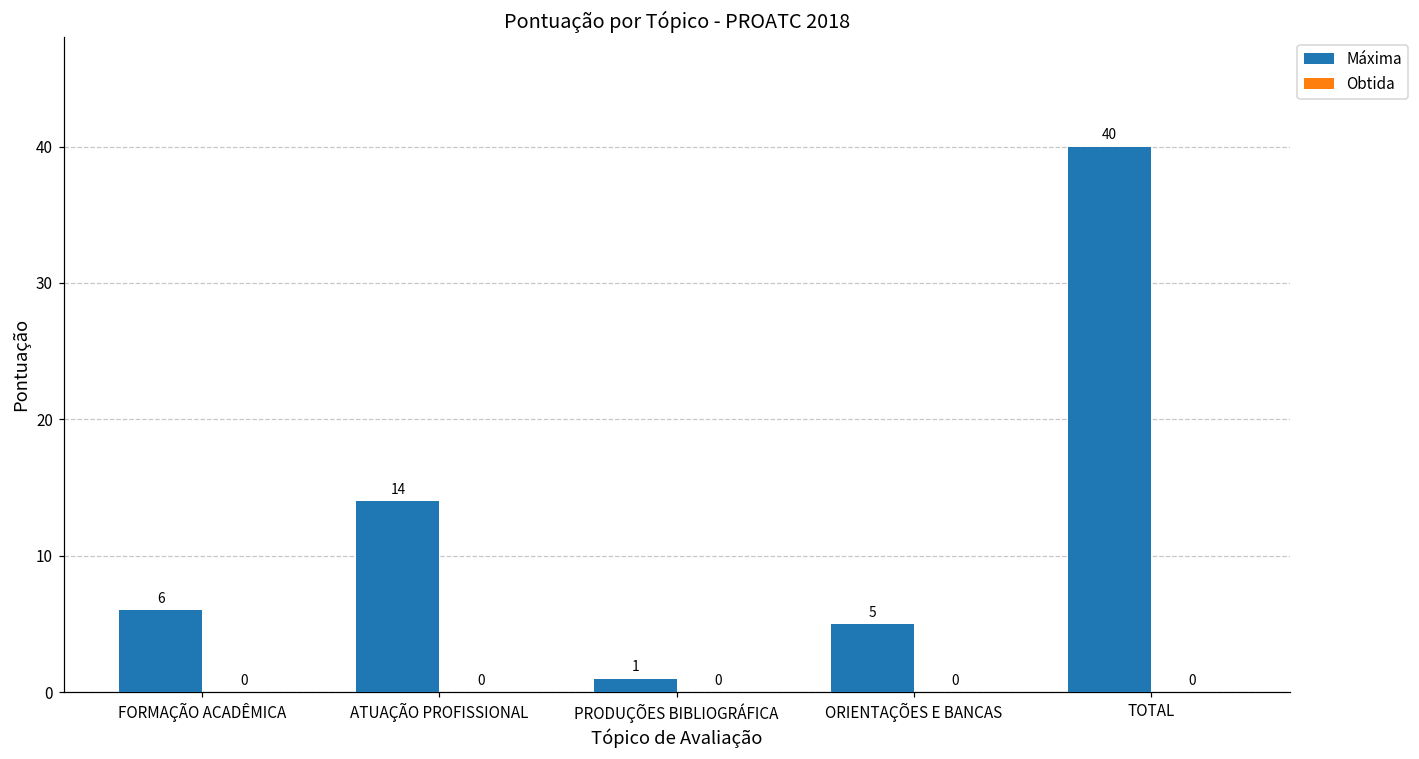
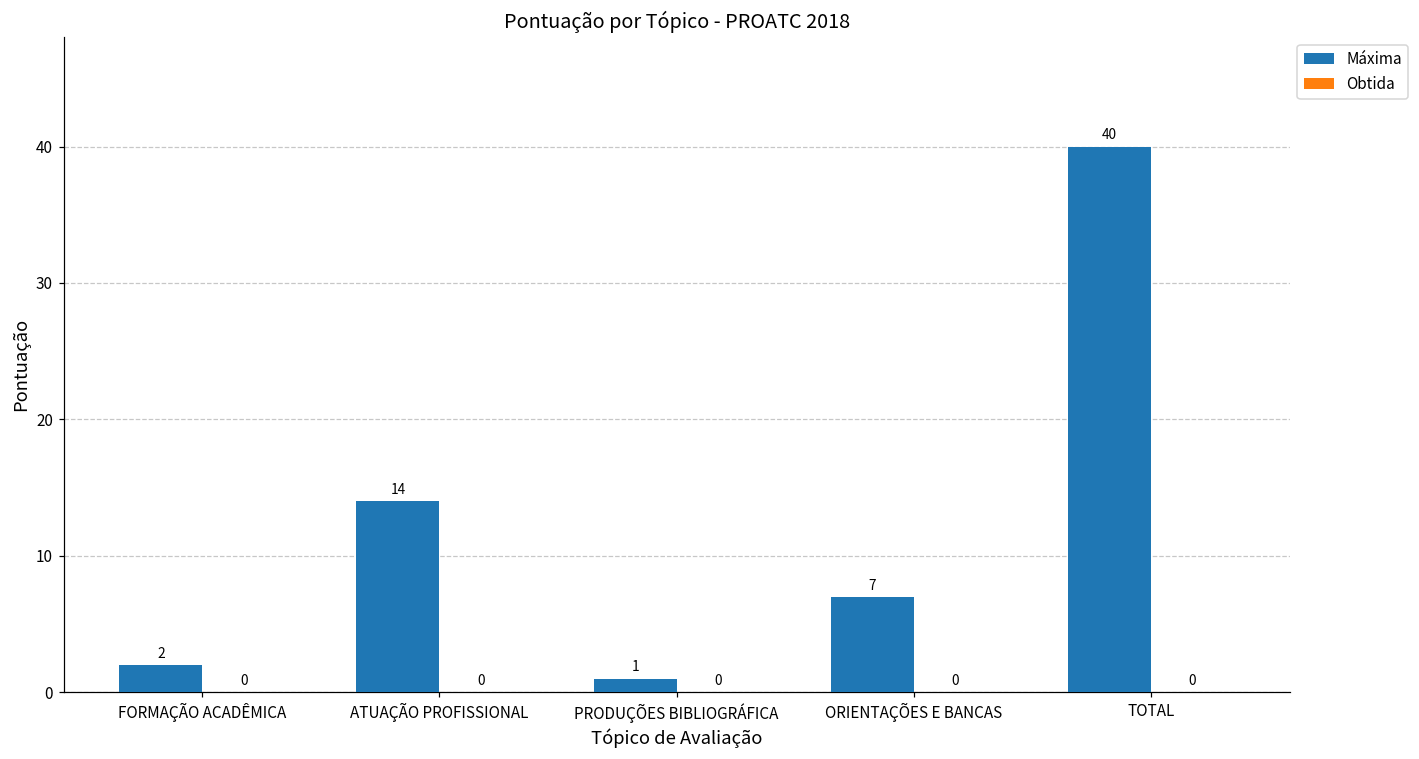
  {
    "Máxima": {
-     "FORMAÇÃO ACADÊMICA": 6,
+     "FORMAÇÃO ACADÊMICA": 2,
      "ATUAÇÃO PROFISSIONAL": 14,
      "PRODUÇÕES BIBLIOGRÁFICA": 1,
-     "ORIENTAÇÕES E BANCAS": 5,
+     "ORIENTAÇÕES E BANCAS": 7,
      "TOTAL": 40
    },
    "Obtida": {
      "FORMAÇÃO ACADÊMICA": 0,
      "ATUAÇÃO PROFISSIONAL": 0,
      "PRODUÇÕES BIBLIOGRÁFICA": 0,
      "ORIENTAÇÕES E BANCAS": 0,
      "TOTAL": 0
    }
  }
